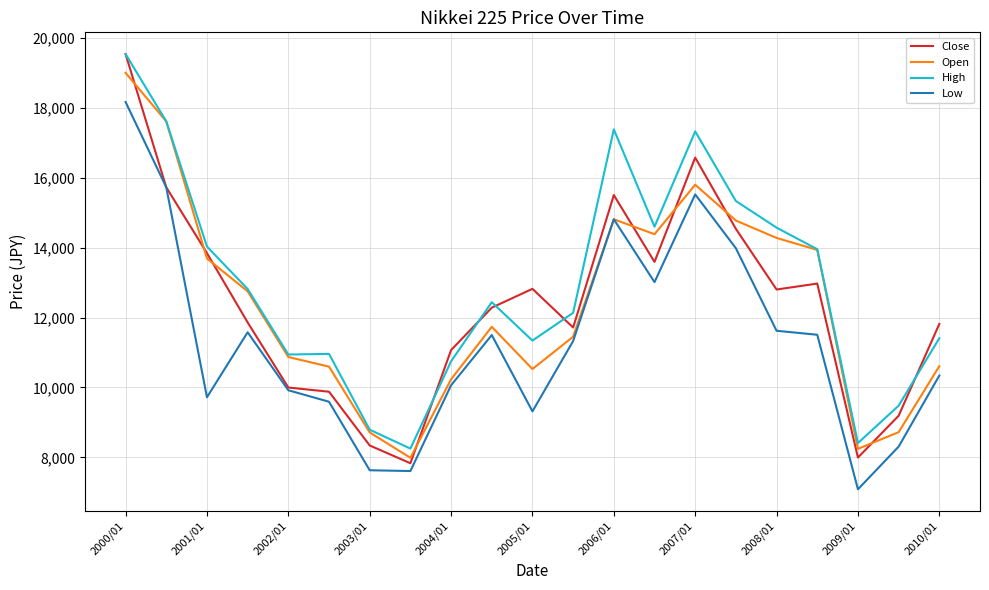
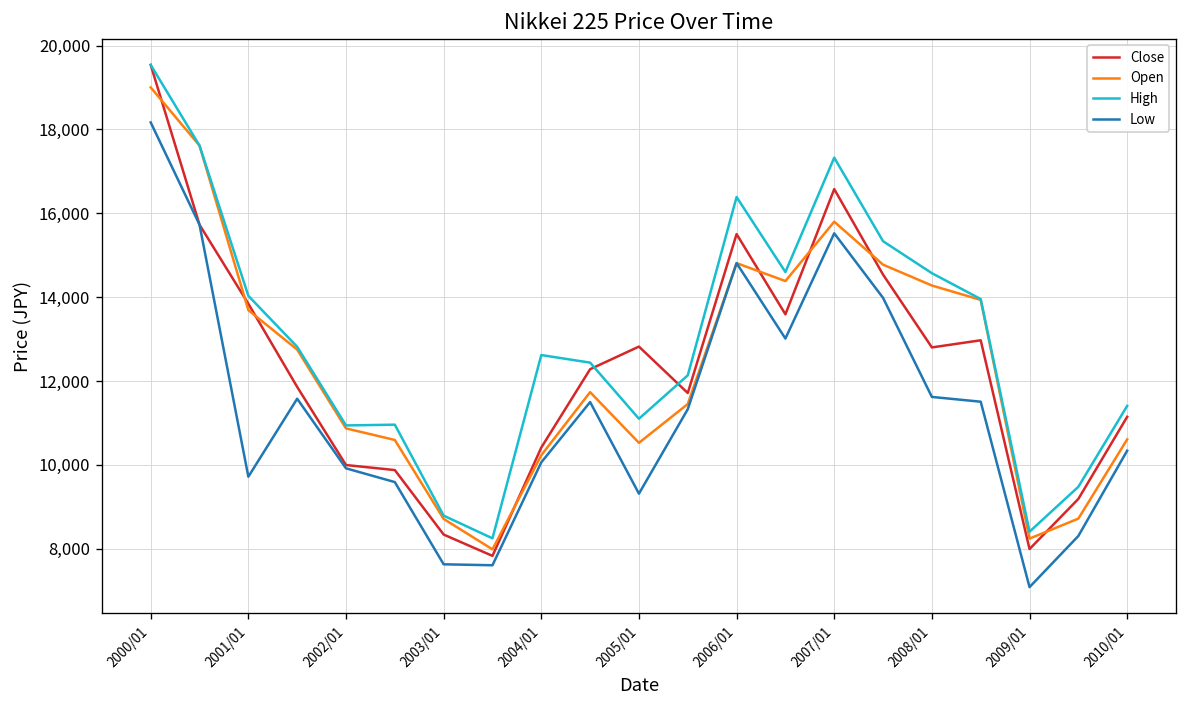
  {
    "Close": {
      "2001/01": "13,800",
      "2002/01": "10,000",
      "2003/01": "8,300",
-     "2004/01": "11,100",
+     "2004/01": "10,400",
      "2005/01": "12,800",
      "2006/01": "15,500",
      "2007/01": "16,600",
      "2008/01": "12,800",
      "2009/01": "8,000",
-     "2010/01": "11,800"
+     "2010/01": "11,100"
    },
    "Open": {
      "2000/01": "19,000",
      "2001/01": "13,700",
      "2003/01": "8,700",
      "2004/01": "10,200",
      "2005/01": "10,500",
      "2007/01": "15,800",
      "2008/01": "14,300",
      "2009/01": "8,200",
      "2010/01": "10,600"
    },
    "High": {
      "2001/01": "14,000",
      "2003/01": "8,800",
-     "2004/01": "10,700",
-     "2005/01": "11,300",
-     "2006/01": "17,400",
+     "2004/01": "12,600",
+     "2005/01": "11,100",
+     "2006/01": "16,400",
      "2007/01": "17,300",
      "2008/01": "14,600",
      "2009/01": "8,400",
      "2010/01": "11,400"
    },
    "Low": {
      "2000/01": "18,200",
      "2001/01": "9,700",
      "2002/01": "9,900",
      "2003/01": "7,600",
      "2004/01": "10,100",
      "2005/01": "9,300",
      "2007/01": "15,500",
      "2008/01": "11,600",
      "2009/01": "7,100",
      "2010/01": "10,300"
    }
  }
